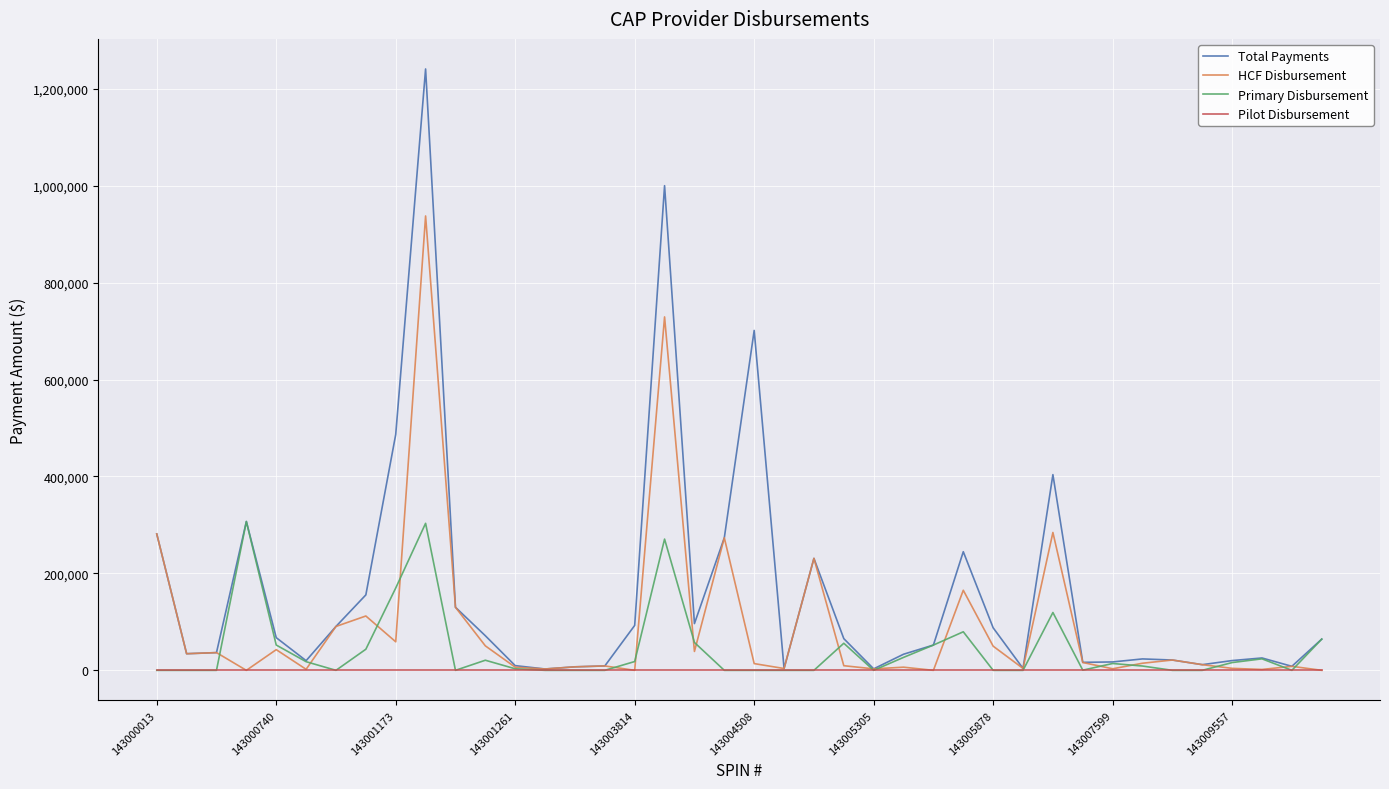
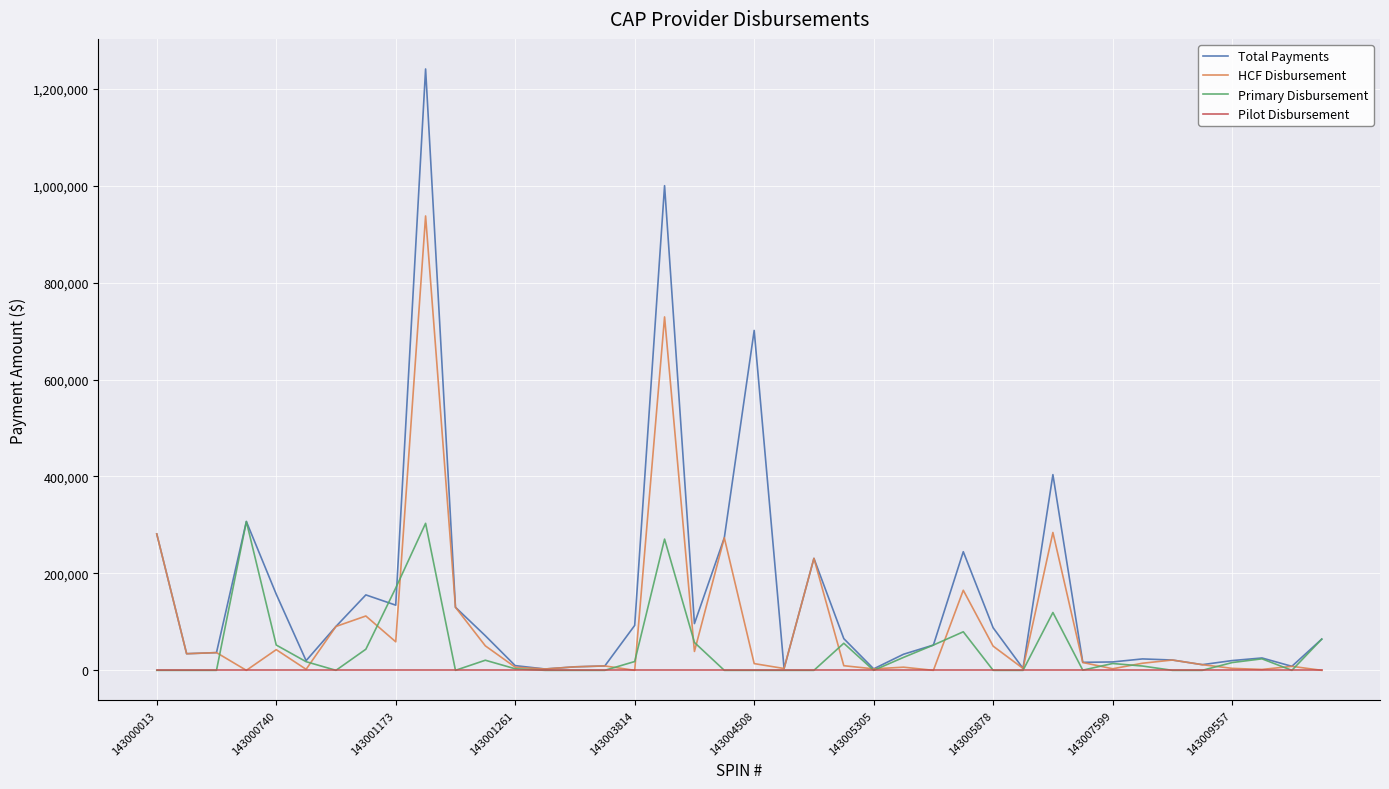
  {
    "Total Payments": {
-     "143000740": "70,000",
-     "143001173": "490,000",
+     "143000740": "160,000",
+     "143001173": "130,000",
      "143003814": "90,000",
      "143004508": "700,000",
      "143005878": "90,000"
    },
    "Primary Disbursement": {
      "143000740": "50,000",
      "143001173": "170,000",
      "143003814": "20,000"
    }
  }
